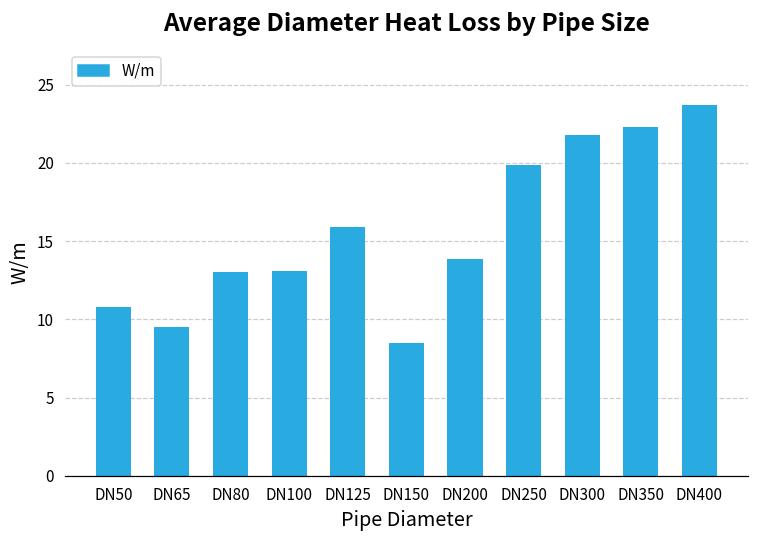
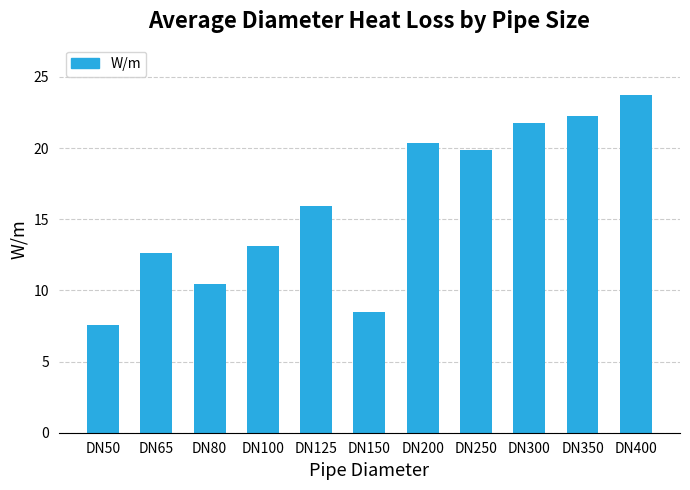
  {
-   "DN50": 10.8,
-   "DN65": 9.5,
-   "DN80": 13.0,
+   "DN50": 7.6,
+   "DN65": 12.6,
+   "DN80": 10.5,
    "DN100": 13.1,
    "DN125": 15.9,
    "DN150": 8.5,
-   "DN200": 13.9,
+   "DN200": 20.4,
    "DN250": 19.8,
    "DN300": 21.8,
    "DN350": 22.3,
    "DN400": 23.7
  }
